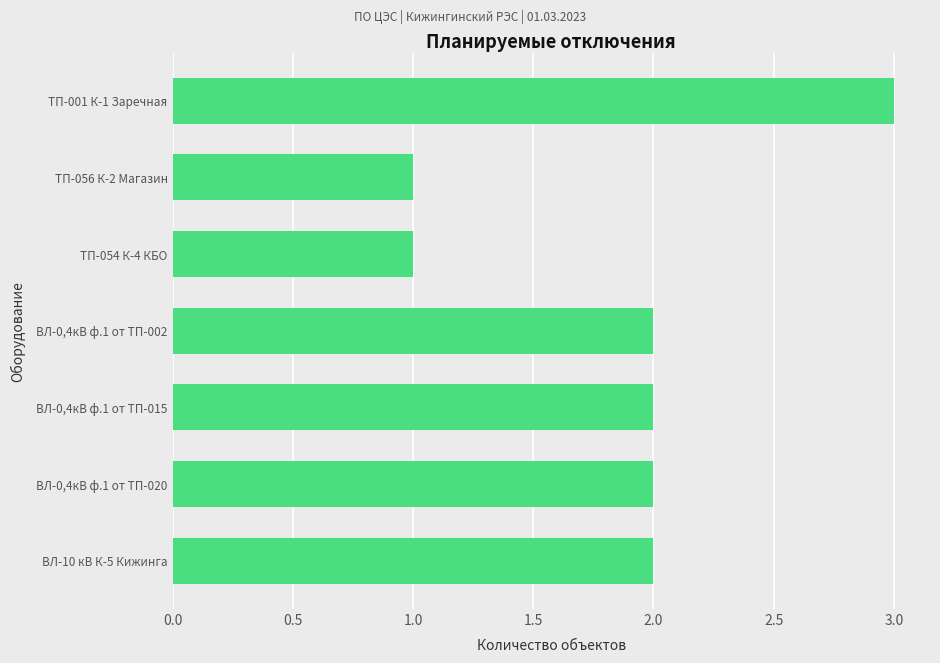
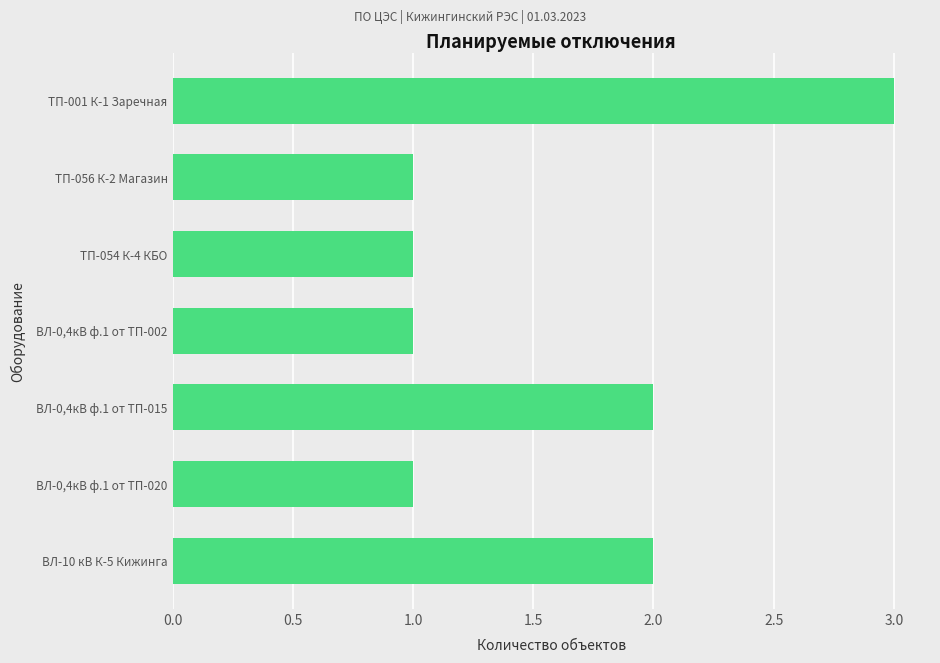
  {
    "ТП-001 К-1 Заречная": 3,
    "ТП-056 К-2 Магазин": 1,
    "ТП-054 К-4 КБО": 1,
-   "ВЛ-0,4кВ ф.1 от ТП-002": 2,
+   "ВЛ-0,4кВ ф.1 от ТП-002": 1,
    "ВЛ-0,4кВ ф.1 от ТП-015": 2,
-   "ВЛ-0,4кВ ф.1 от ТП-020": 2,
+   "ВЛ-0,4кВ ф.1 от ТП-020": 1,
    "ВЛ-10 кВ К-5 Кижинга": 2
  }
